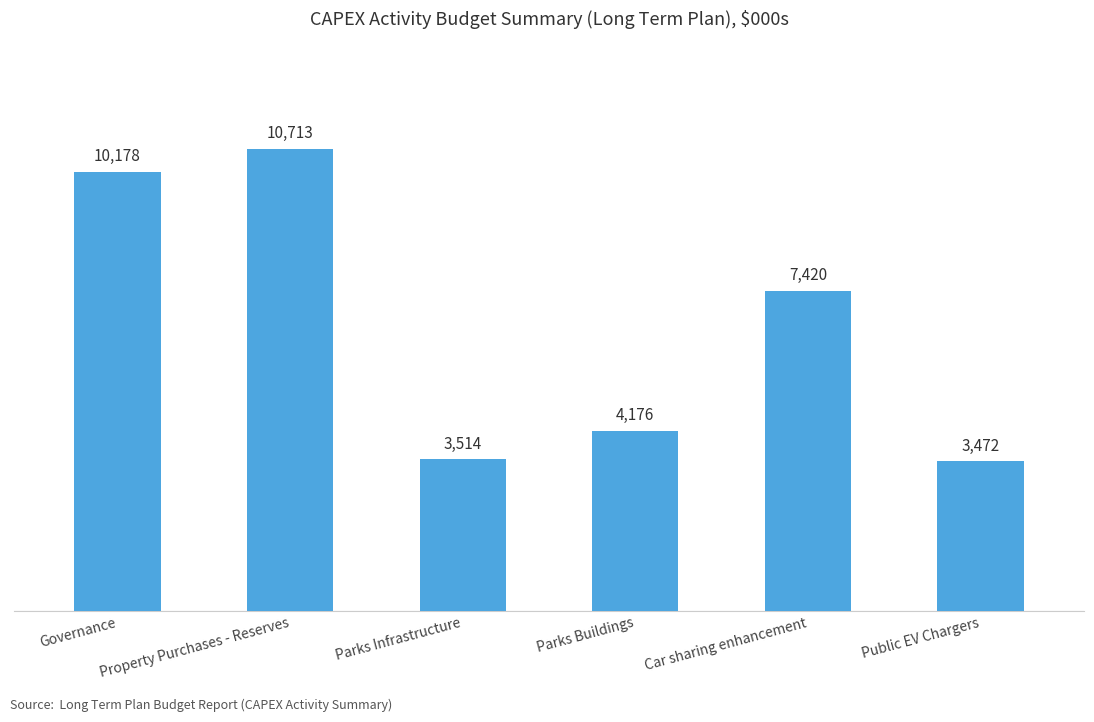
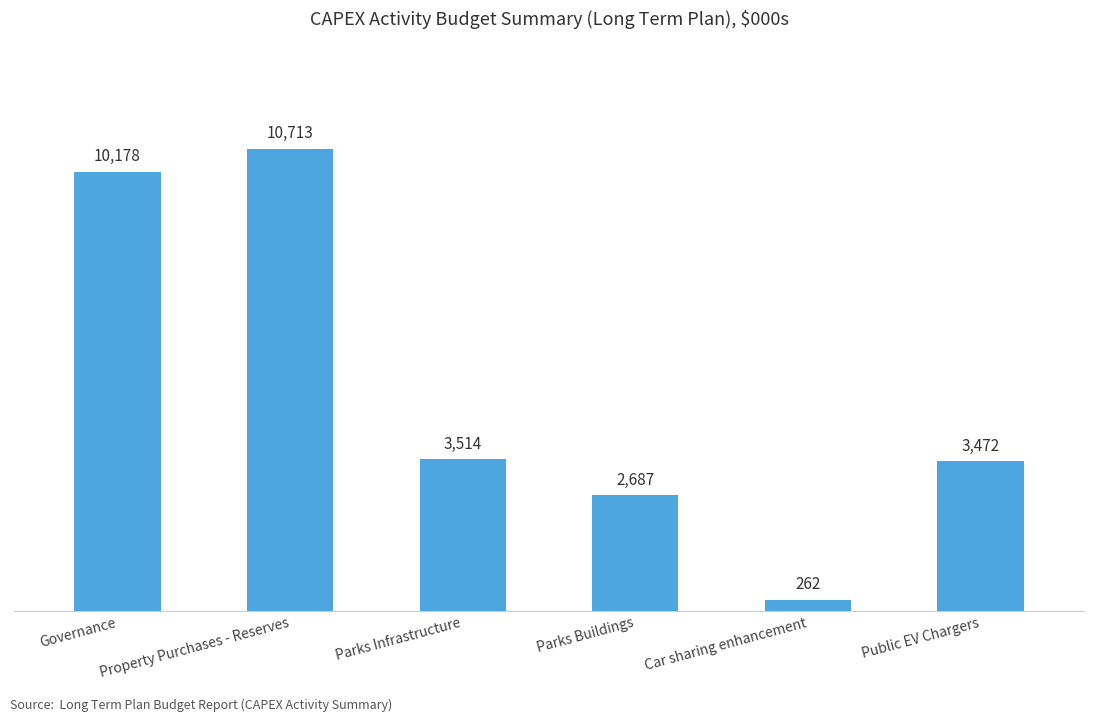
  {
    "Governance": "10,178",
    "Property Purchases - Reserves": "10,713",
    "Parks Infrastructure": "3,514",
-   "Parks Buildings": "4,176",
-   "Car sharing enhancement": "7,420",
+   "Parks Buildings": "2,687",
+   "Car sharing enhancement": "262",
    "Public EV Chargers": "3,472"
  }
